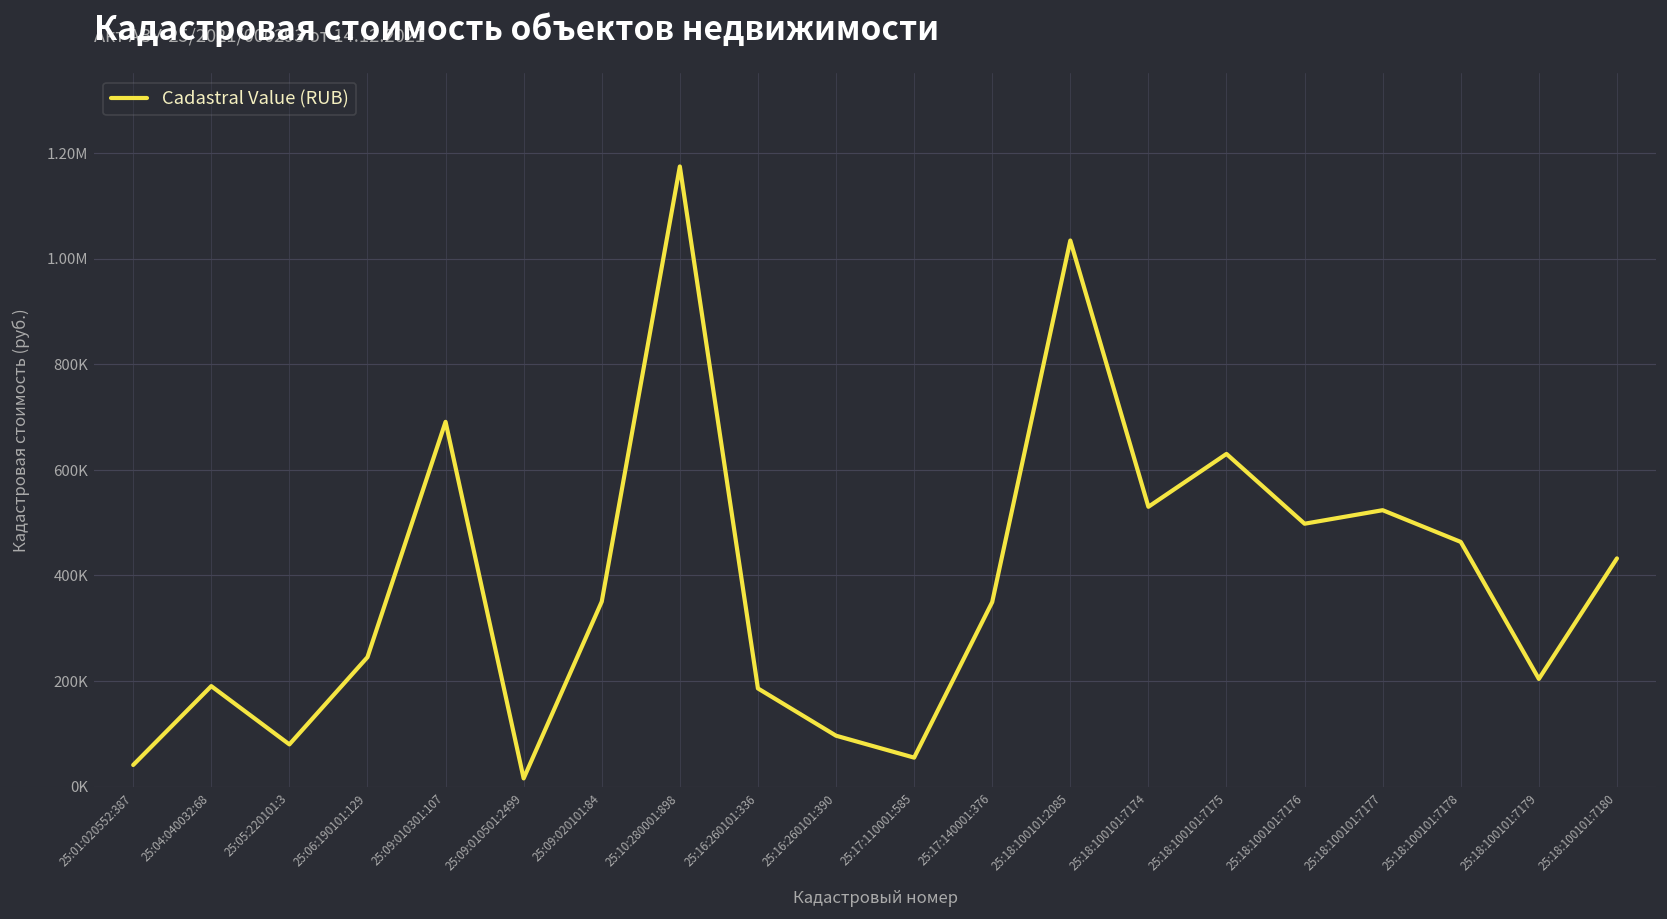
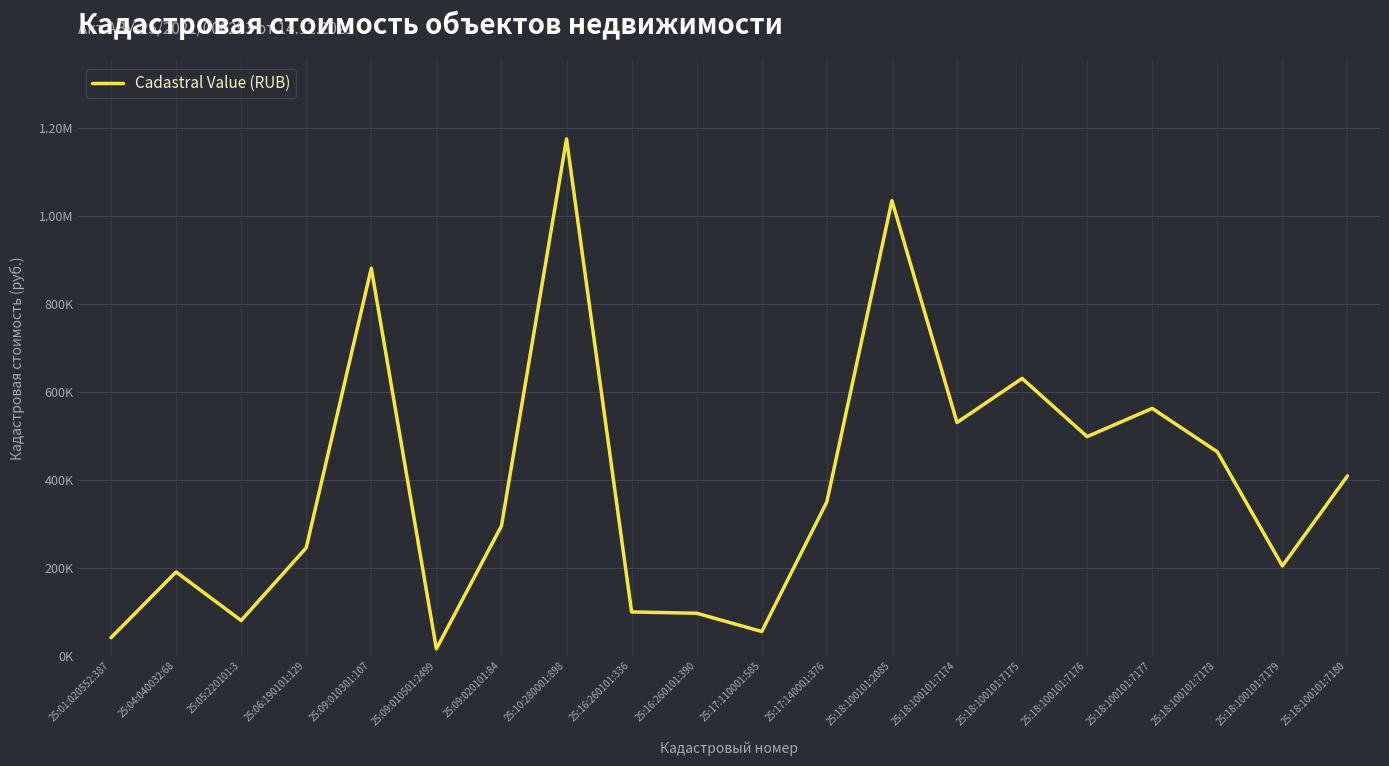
  {
    "25:01:020552:387": 40000,
    "25:04:040032:68": 190000,
    "25:05:220101:3": 80000,
    "25:06:190101:129": 250000,
-   "25:09:010301:107": 690000,
+   "25:09:010301:107": 880000,
    "25:09:010501:2499": 20000,
-   "25:09:020101:84": 350000,
+   "25:09:020101:84": 300000,
    "25:10:280001:898": 1170000,
-   "25:16:260101:336": 190000,
+   "25:16:260101:336": 100000,
    "25:16:260101:390": 100000,
    "25:17:110001:585": 50000,
    "25:17:140001:376": 350000,
    "25:18:100101:2085": 1030000,
    "25:18:100101:7174": 530000,
    "25:18:100101:7175": 630000,
    "25:18:100101:7176": 500000,
-   "25:18:100101:7177": 520000,
+   "25:18:100101:7177": 560000,
    "25:18:100101:7178": 460000,
    "25:18:100101:7179": 200000,
-   "25:18:100101:7180": 430000
+   "25:18:100101:7180": 410000
  }
